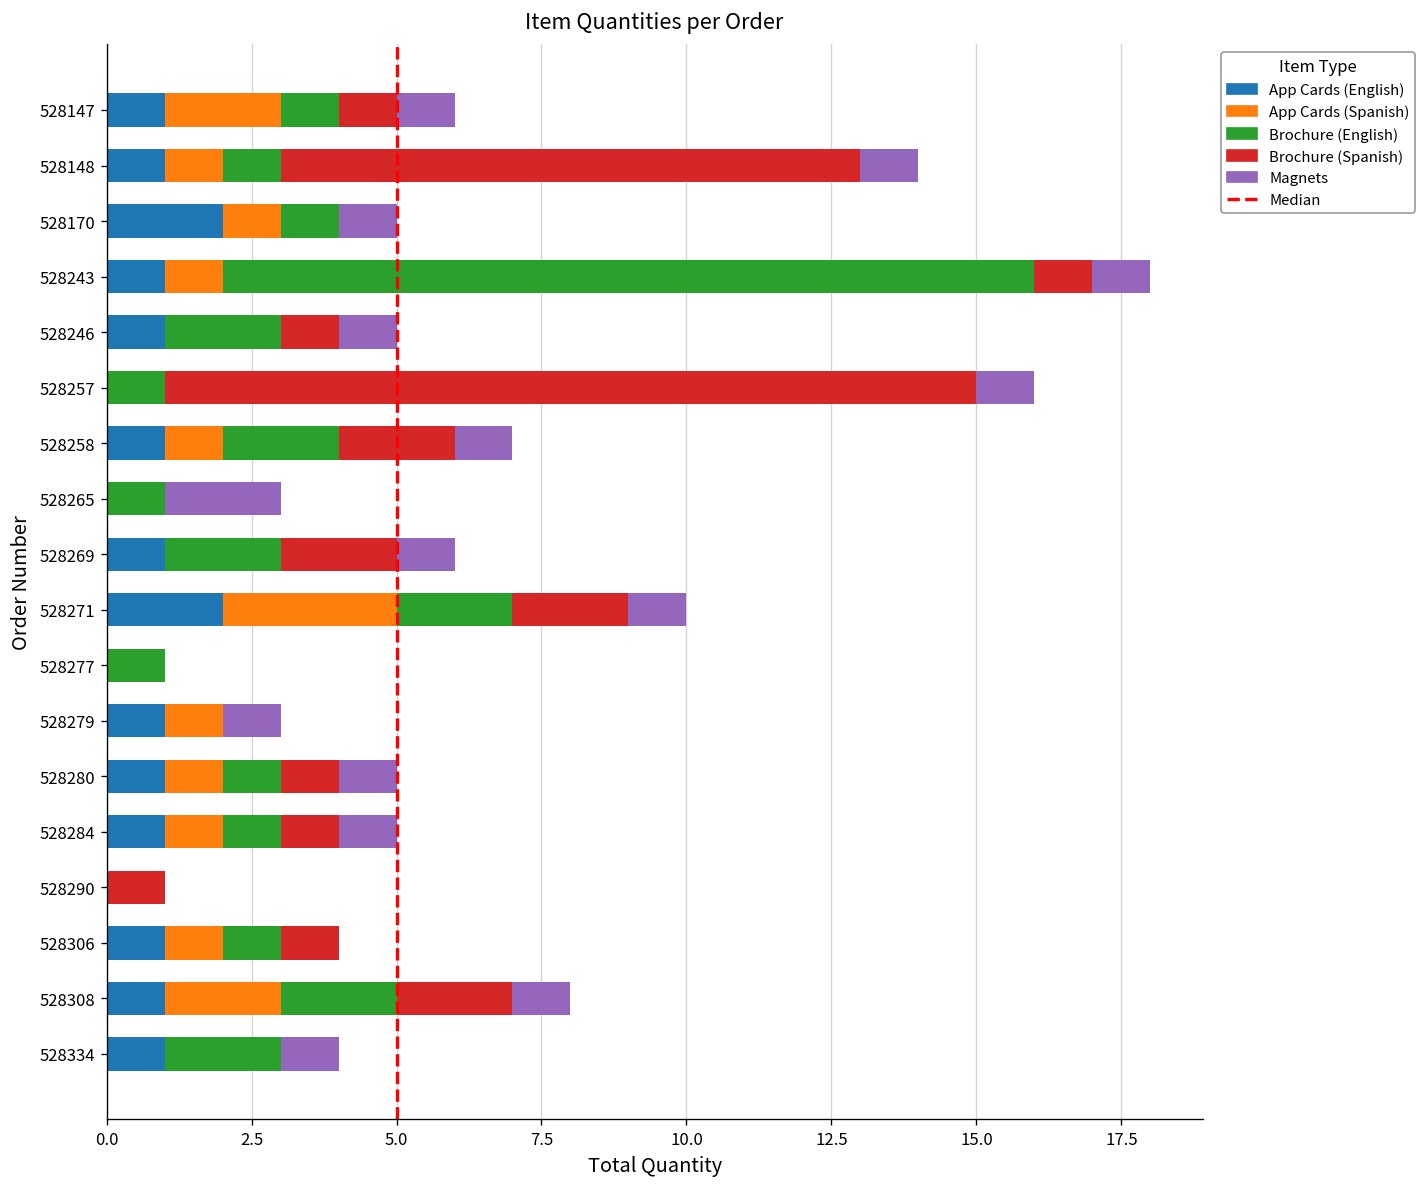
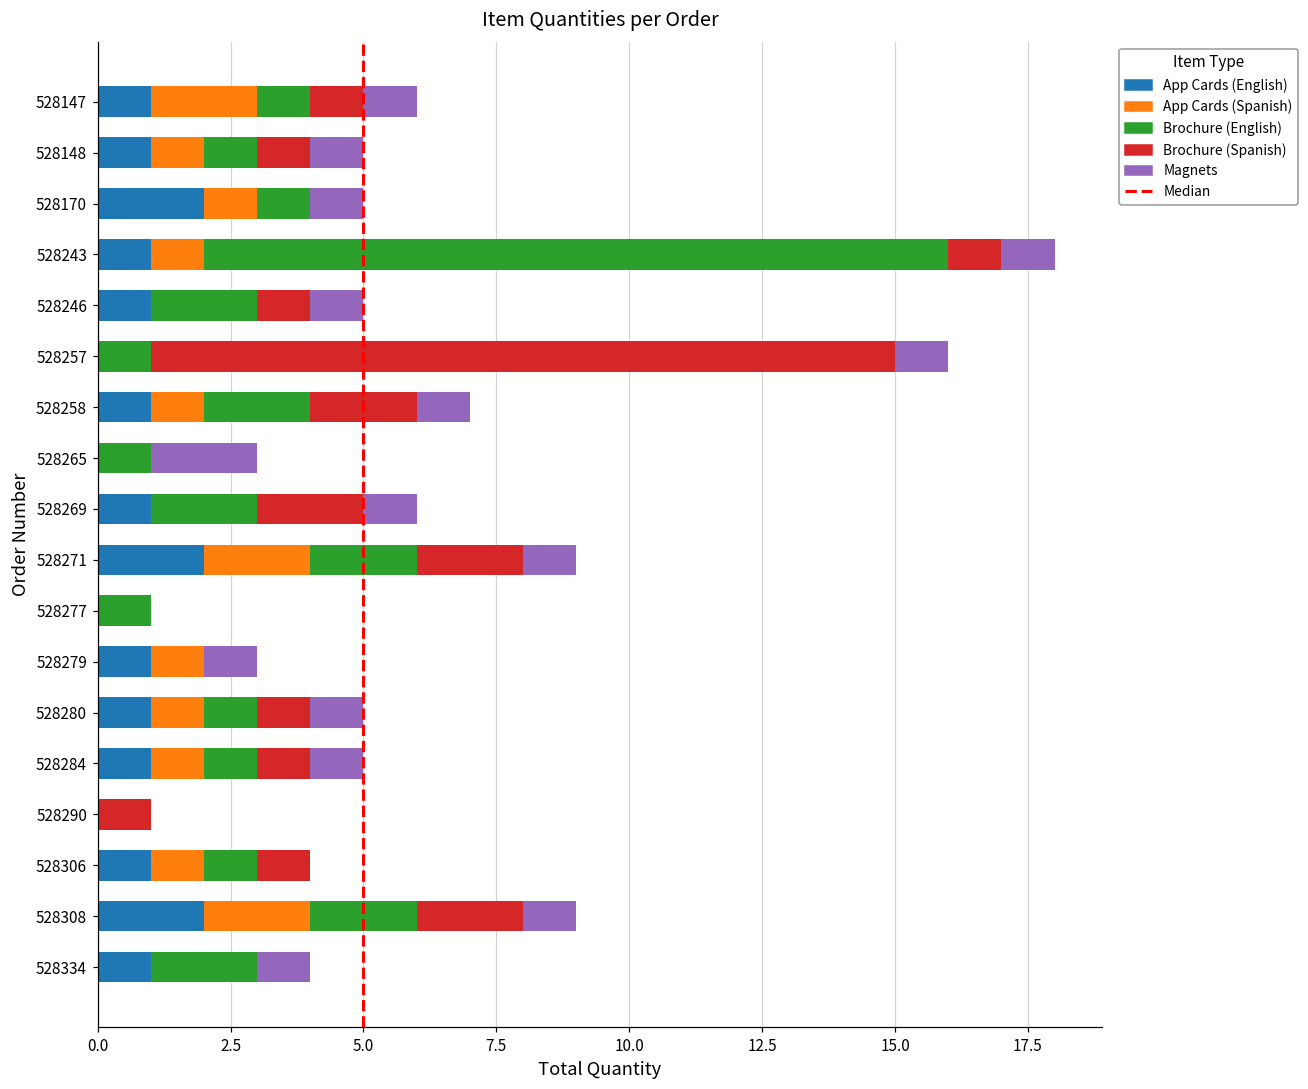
  {
    "App Cards (English)": {
      "528147": 1,
      "528148": 1,
      "528170": 2,
      "528243": 1,
      "528246": 1,
      "528257": 0,
      "528258": 1,
      "528265": 0,
      "528269": 1,
      "528271": 2,
      "528277": 0,
      "528279": 1,
      "528280": 1,
      "528284": 1,
      "528290": 0,
      "528306": 1,
-     "528308": 1,
+     "528308": 2,
      "528334": 1
    },
    "App Cards (Spanish)": {
      "528147": 2,
      "528148": 1,
      "528170": 1,
      "528243": 1,
      "528246": 0,
      "528257": 0,
      "528258": 1,
      "528265": 0,
      "528269": 0,
-     "528271": 3,
+     "528271": 2,
      "528277": 0,
      "528279": 1,
      "528280": 1,
      "528284": 1,
      "528290": 0,
      "528306": 1,
      "528308": 2,
      "528334": 0
    },
    "Brochure (English)": {
      "528147": 1,
      "528148": 1,
      "528170": 1,
      "528243": 14,
      "528246": 2,
      "528257": 1,
      "528258": 2,
      "528265": 1,
      "528269": 2,
      "528271": 2,
      "528277": 1,
      "528279": 0,
      "528280": 1,
      "528284": 1,
      "528290": 0,
      "528306": 1,
      "528308": 2,
      "528334": 2
    },
    "Brochure (Spanish)": {
      "528147": 1,
-     "528148": 10,
+     "528148": 1,
      "528170": 0,
      "528243": 1,
      "528246": 1,
      "528257": 14,
      "528258": 2,
      "528265": 0,
      "528269": 2,
      "528271": 2,
      "528277": 0,
      "528279": 0,
      "528280": 1,
      "528284": 1,
      "528290": 1,
      "528306": 1,
      "528308": 2,
      "528334": 0
    },
    "Magnets": {
      "528147": 1,
      "528148": 1,
      "528170": 1,
      "528243": 1,
      "528246": 1,
      "528257": 1,
      "528258": 1,
      "528265": 2,
      "528269": 1,
      "528271": 1,
      "528277": 0,
      "528279": 1,
      "528280": 1,
      "528284": 1,
      "528290": 0,
      "528306": 0,
      "528308": 1,
      "528334": 1
    }
  }
